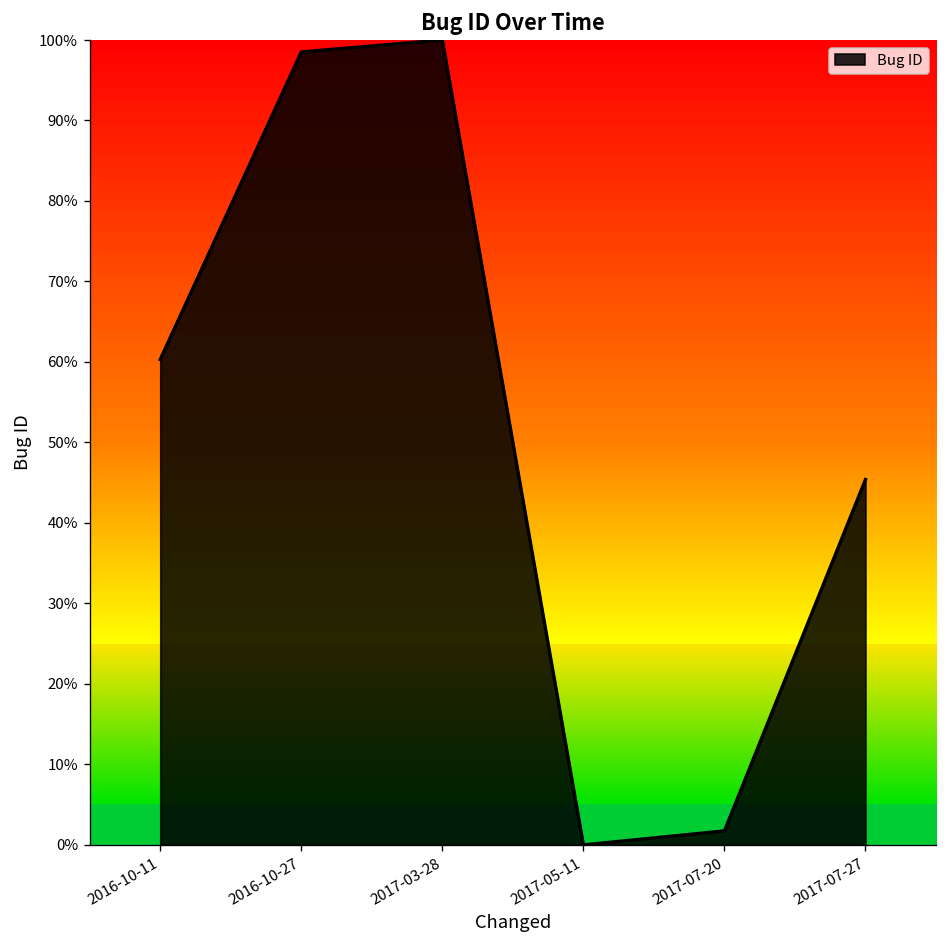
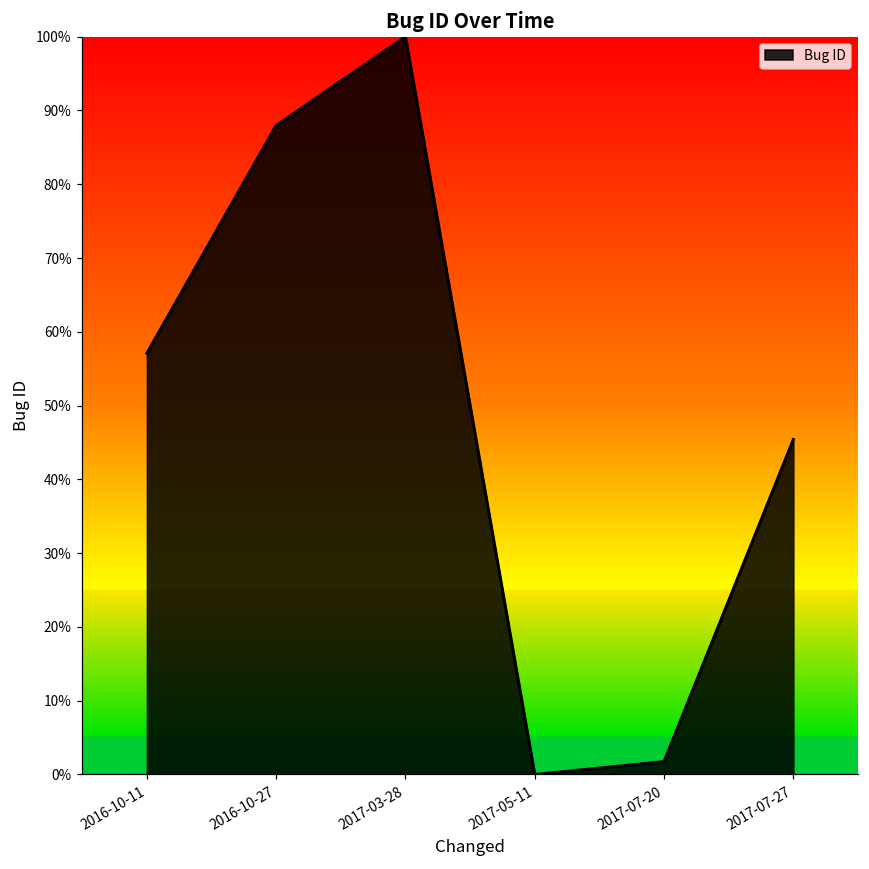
  {
-   "2016-10-11": "60%",
-   "2016-10-27": "99%",
+   "2016-10-11": "57%",
+   "2016-10-27": "88%",
    "2017-03-28": "100%",
    "2017-05-11": "0%",
    "2017-07-20": "2%",
    "2017-07-27": "45%"
  }
